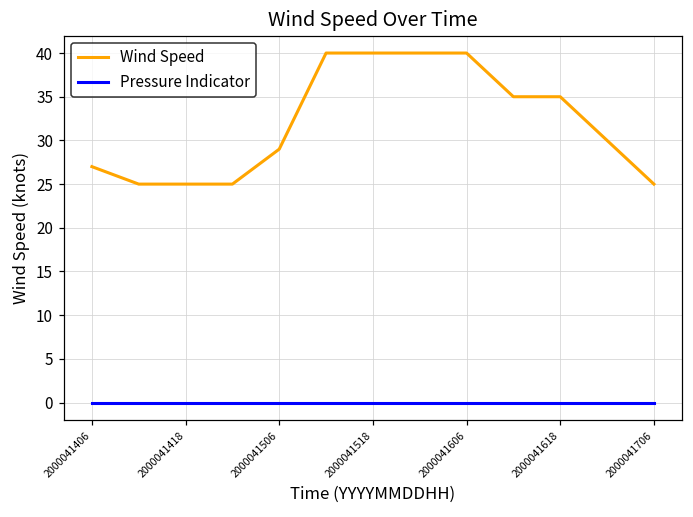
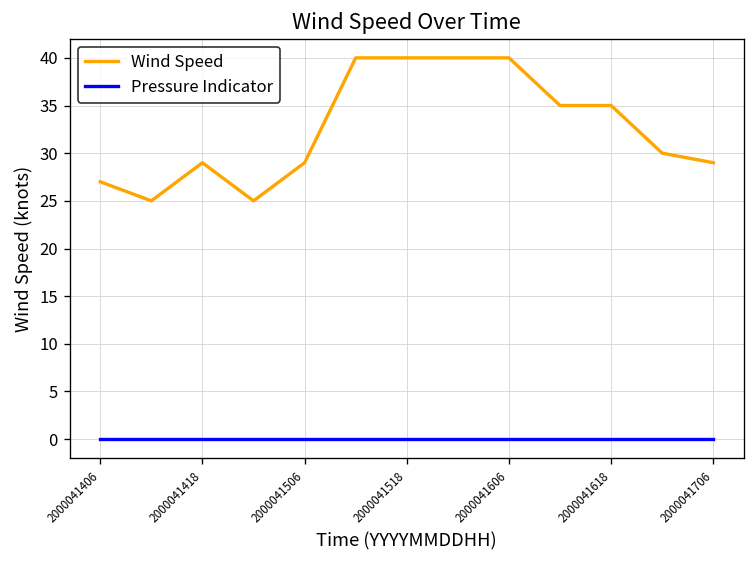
  {
    "Wind Speed": {
      "2000041406": 27,
-     "2000041418": 25,
+     "2000041418": 29,
      "2000041506": 29,
      "2000041518": 40,
      "2000041606": 40,
      "2000041618": 35,
-     "2000041706": 25
+     "2000041706": 29
    },
    "Pressure Indicator": {
      "2000041406": 0,
      "2000041418": 0,
      "2000041506": 0,
      "2000041518": 0,
      "2000041606": 0,
      "2000041618": 0,
      "2000041706": 0
    }
  }
